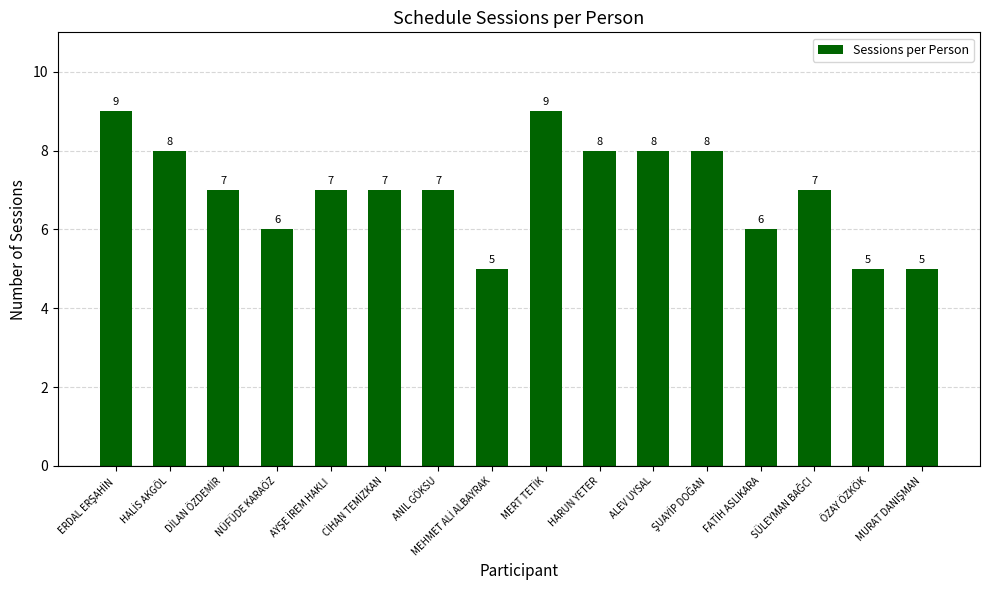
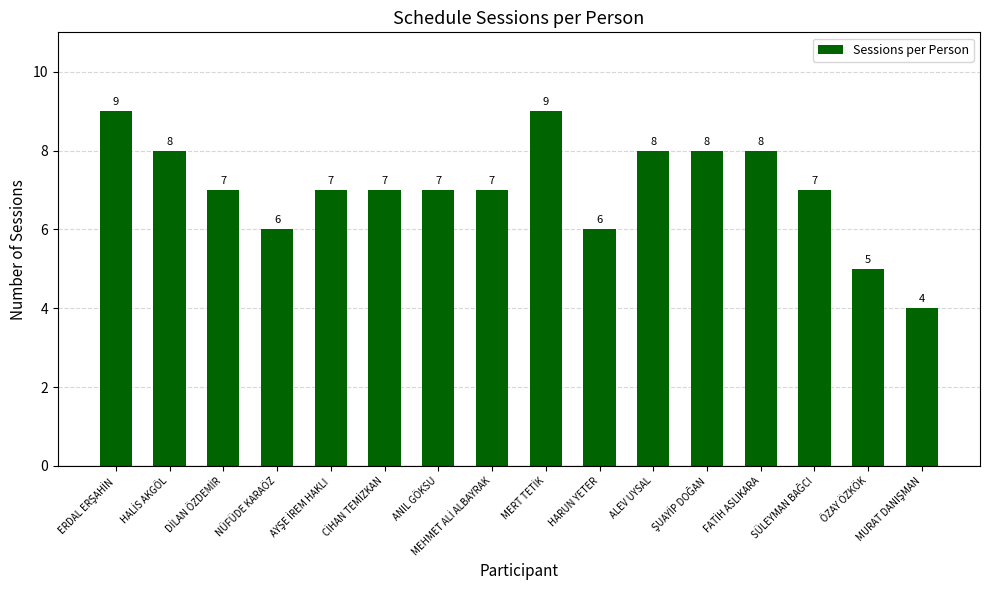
  {
    "ERDAL ERŞAHİN": 9,
    "HALİS AKGÖL": 8,
    "DİLAN ÖZDEMİR": 7,
    "NÜFÜDE KARAÖZ": 6,
    "AYŞE İREM HAKLI": 7,
    "CİHAN TEMİZKAN": 7,
    "ANIL GÖKSU": 7,
-   "MEHMET ALİ ALBAYRAK": 5,
+   "MEHMET ALİ ALBAYRAK": 7,
    "MERT TETİK": 9,
-   "HARUN YETER": 8,
+   "HARUN YETER": 6,
    "ALEV UYSAL": 8,
    "ŞUAYİP DOĞAN": 8,
-   "FATİH ASLIKARA": 6,
+   "FATİH ASLIKARA": 8,
    "SÜLEYMAN BAĞCI": 7,
    "ÖZAY ÖZKÖK": 5,
-   "MURAT DANIŞMAN": 5
+   "MURAT DANIŞMAN": 4
  }
